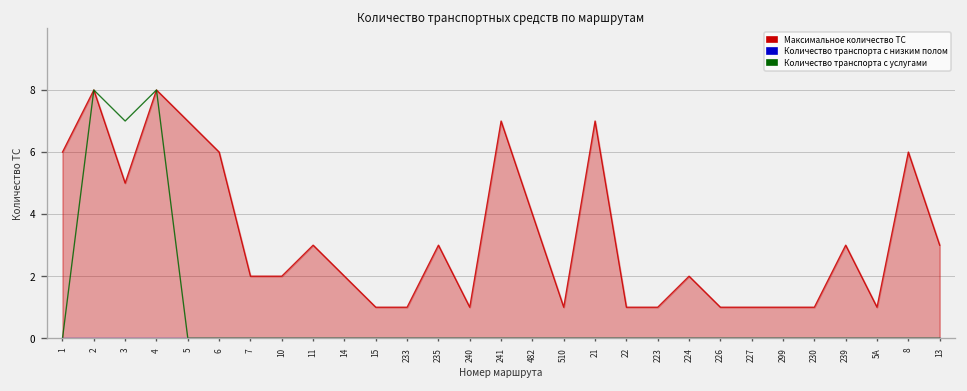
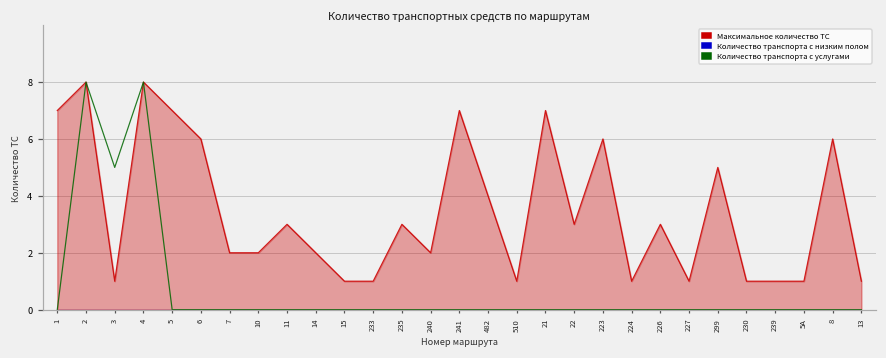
  {
    "Максимальное количество ТС": {
-     "1": 6,
-     "3": 5,
+     "1": 7,
+     "3": 1,
      "5": 7,
      "6": 6,
      "7": 2,
      "10": 2,
      "11": 3,
      "14": 2,
      "15": 1,
      "233": 1,
      "235": 3,
-     "240": 1,
+     "240": 2,
      "241": 7,
      "482": 4,
      "510": 1,
      "21": 7,
-     "22": 1,
-     "223": 1,
-     "224": 2,
-     "226": 1,
+     "22": 3,
+     "223": 6,
+     "224": 1,
+     "226": 3,
      "227": 1,
-     "299": 1,
+     "299": 5,
      "230": 1,
-     "239": 3,
+     "239": 1,
      "5А": 1,
      "8": 6,
-     "13": 3
+     "13": 1
    },
    "Количество транспорта с низким полом": {
      "2": 0,
      "3": 0,
      "4": 0
    },
    "Количество транспорта с услугами": {
-     "3": 7
+     "3": 5
    }
  }
